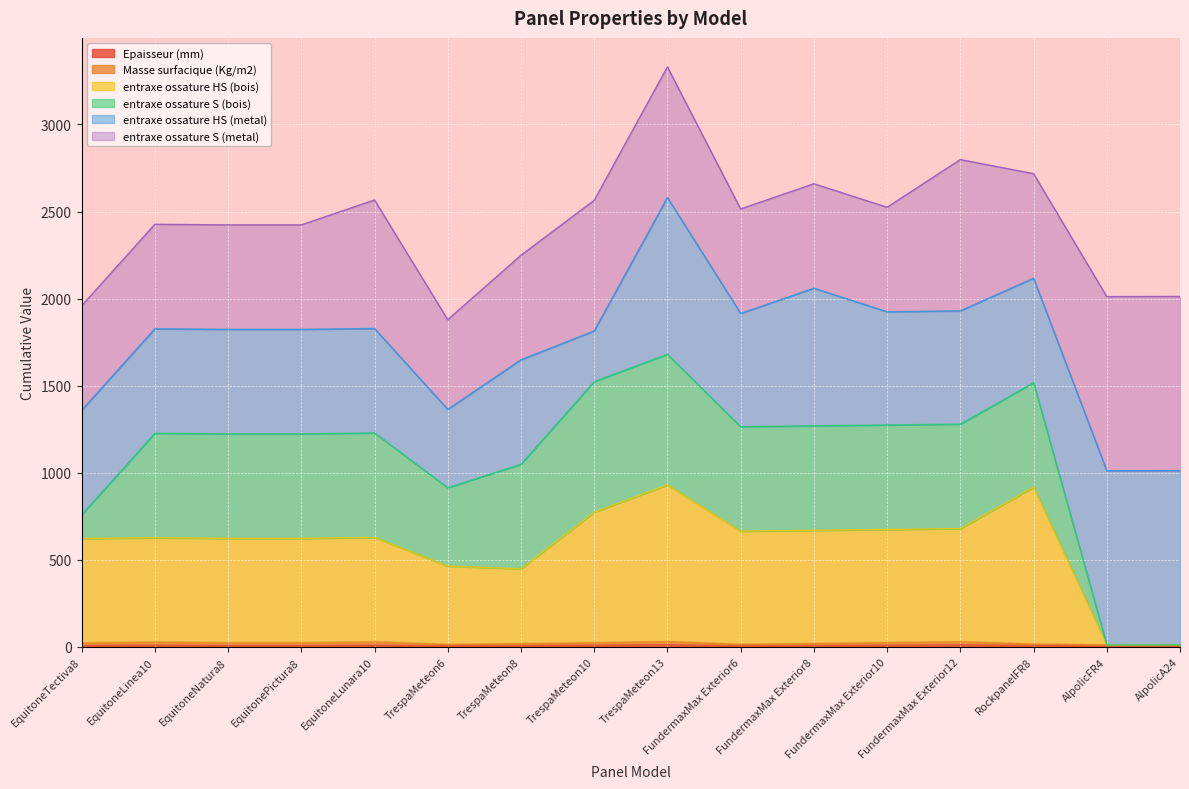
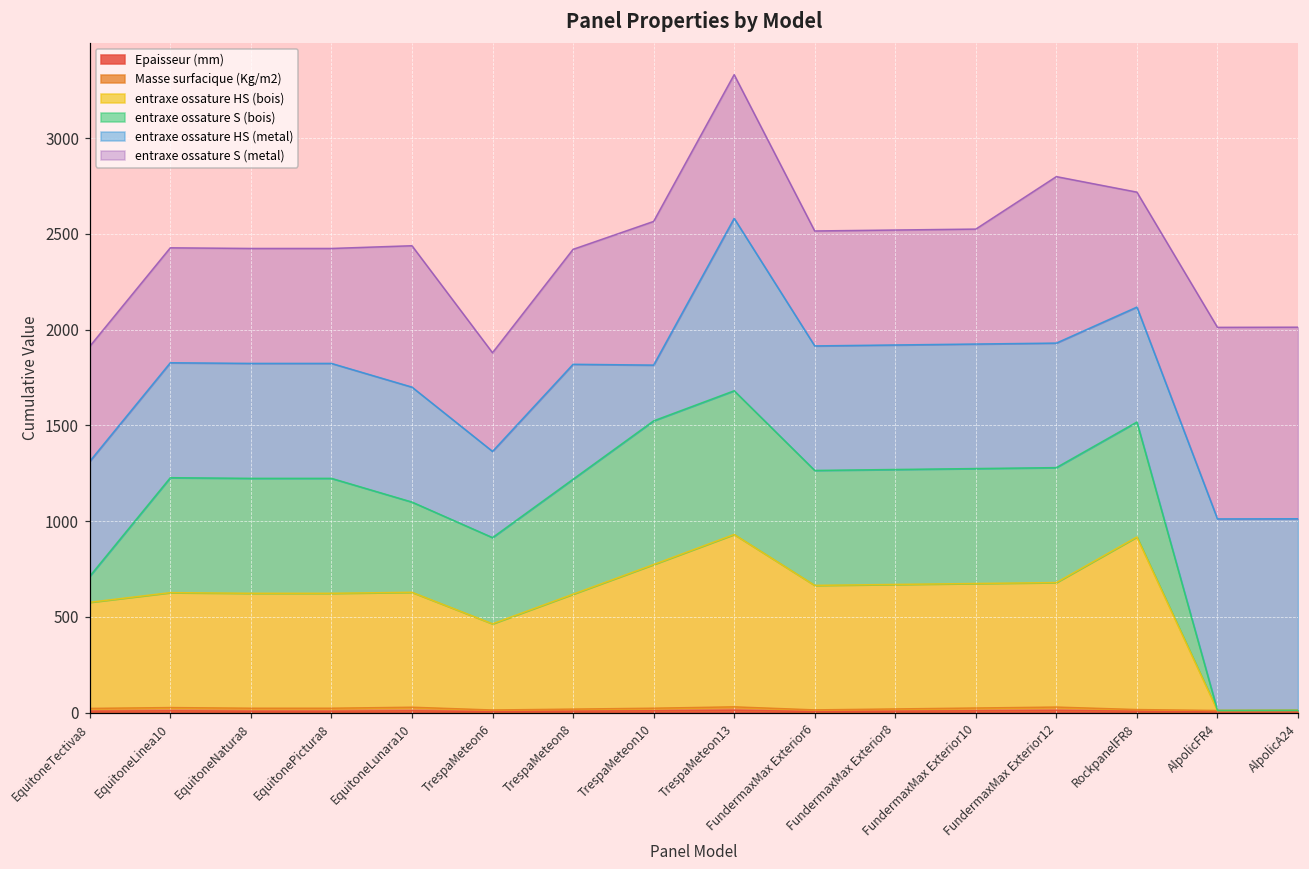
  {
    "entraxe ossature HS (bois)": {
-     "EquitoneTectiva8": 600,
+     "EquitoneTectiva8": 550,
      "EquitoneLinea10": 600,
      "EquitoneNatura8": 600,
      "EquitonePictura8": 600,
      "EquitoneLunara10": 600,
      "TrespaMeteon6": 450,
-     "TrespaMeteon8": 430,
+     "TrespaMeteon8": 600,
      "TrespaMeteon10": 750,
      "TrespaMeteon13": 900,
      "FundermaxMax Exterior6": 650,
      "FundermaxMax Exterior8": 650,
      "FundermaxMax Exterior10": 650,
      "FundermaxMax Exterior12": 650,
      "RockpanelFR8": 900
    },
    "entraxe ossature S (bois)": {
      "EquitoneTectiva8": 140,
      "EquitoneLinea10": 600,
      "EquitoneNatura8": 600,
      "EquitonePictura8": 600,
-     "EquitoneLunara10": 600,
+     "EquitoneLunara10": 470,
      "TrespaMeteon6": 450,
      "TrespaMeteon8": 600,
      "TrespaMeteon10": 750,
      "TrespaMeteon13": 750,
      "FundermaxMax Exterior6": 600,
      "FundermaxMax Exterior8": 600,
      "FundermaxMax Exterior10": 600,
      "FundermaxMax Exterior12": 600,
      "RockpanelFR8": 600
    },
    "entraxe ossature HS (metal)": {
      "EquitoneTectiva8": 600,
      "EquitoneLinea10": 600,
      "EquitoneNatura8": 600,
      "EquitonePictura8": 600,
      "EquitoneLunara10": 600,
      "TrespaMeteon6": 450,
      "TrespaMeteon8": 600,
      "TrespaMeteon10": 290,
      "TrespaMeteon13": 900,
      "FundermaxMax Exterior6": 650,
-     "FundermaxMax Exterior8": 790,
+     "FundermaxMax Exterior8": 650,
      "FundermaxMax Exterior10": 650,
      "FundermaxMax Exterior12": 650,
      "RockpanelFR8": 600,
      "AlpolicFR4": 1000,
      "AlpolicA24": 1000
    },
    "entraxe ossature S (metal)": {
      "EquitoneTectiva8": 600,
      "EquitoneLinea10": 600,
      "EquitoneNatura8": 600,
      "EquitonePictura8": 600,
      "EquitoneLunara10": 740,
      "TrespaMeteon6": 520,
      "TrespaMeteon8": 600,
      "TrespaMeteon10": 750,
      "TrespaMeteon13": 750,
      "FundermaxMax Exterior6": 600,
      "FundermaxMax Exterior8": 600,
      "FundermaxMax Exterior10": 600,
      "FundermaxMax Exterior12": 870,
      "RockpanelFR8": 600,
      "AlpolicFR4": 1000,
      "AlpolicA24": 1000
    }
  }
